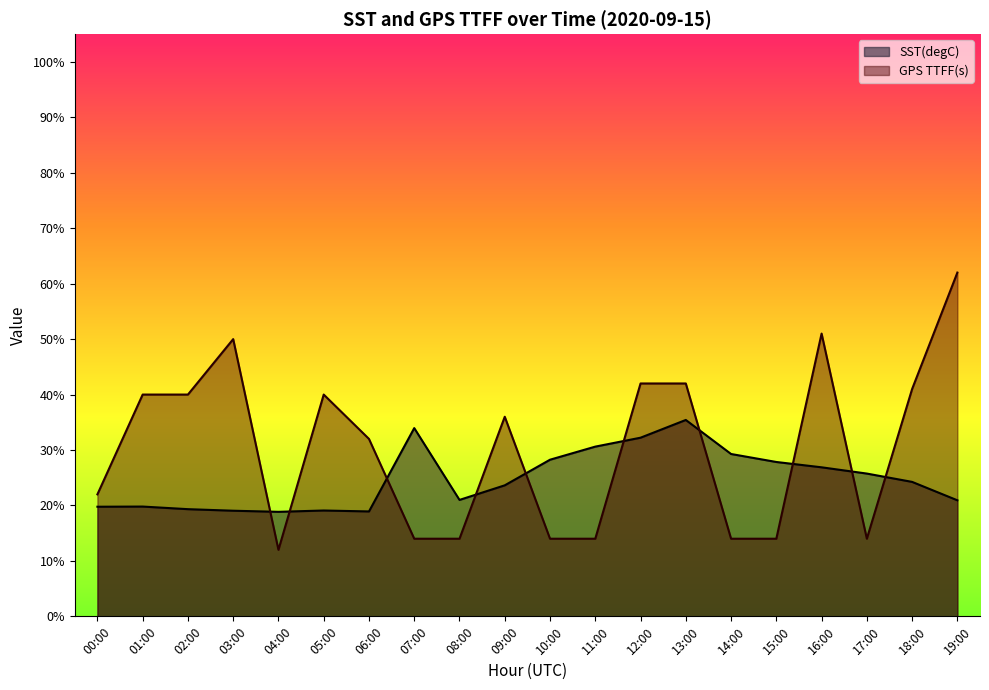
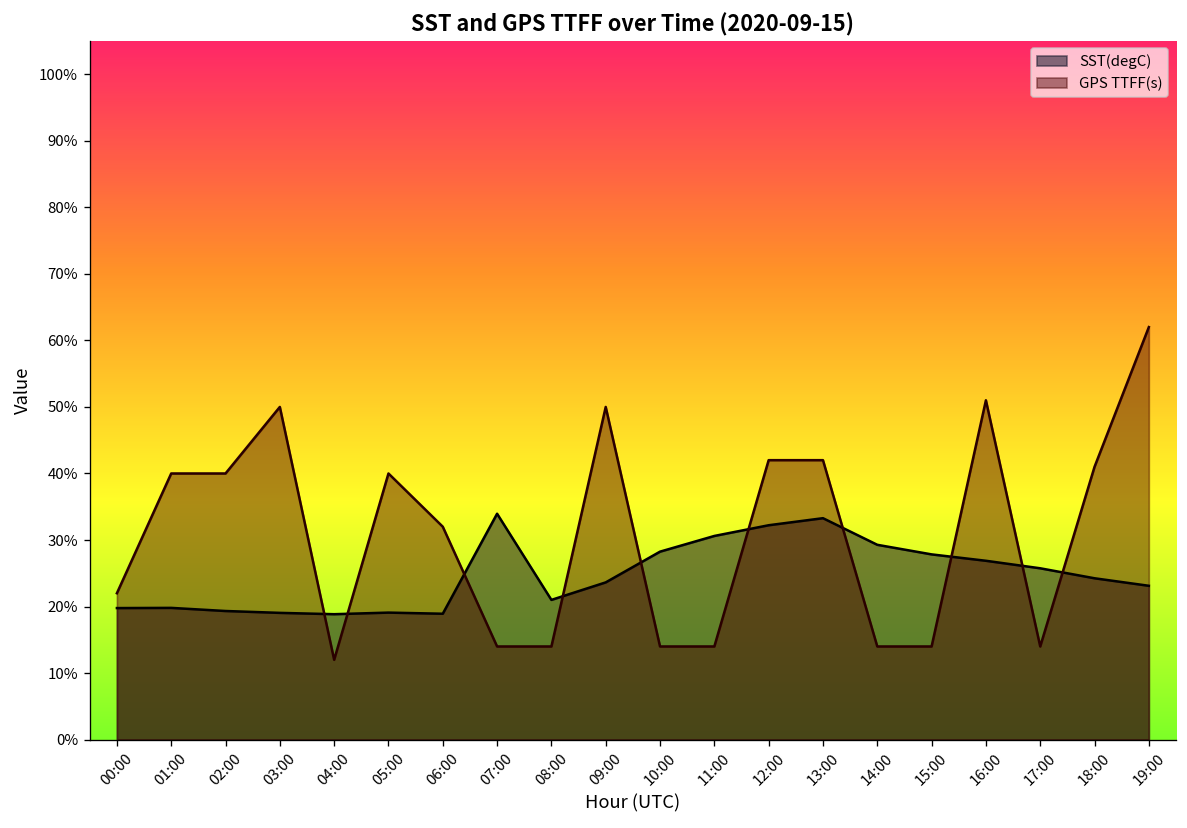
  {
    "SST(degC)": {
      "00:00": "20%",
      "01:00": "20%",
      "02:00": "19%",
      "03:00": "19%",
      "04:00": "19%",
      "05:00": "19%",
      "06:00": "19%",
      "07:00": "34%",
      "08:00": "21%",
      "09:00": "24%",
      "10:00": "28%",
      "11:00": "31%",
      "12:00": "32%",
-     "13:00": "35%",
+     "13:00": "33%",
      "14:00": "29%",
      "15:00": "28%",
      "16:00": "27%",
      "17:00": "26%",
      "18:00": "24%",
-     "19:00": "21%"
+     "19:00": "23%"
    },
    "GPS TTFF(s)": {
      "00:00": "22%",
      "01:00": "40%",
      "02:00": "40%",
      "03:00": "50%",
      "04:00": "12%",
      "05:00": "40%",
      "06:00": "32%",
      "07:00": "14%",
      "08:00": "14%",
-     "09:00": "36%",
+     "09:00": "50%",
      "10:00": "14%",
      "11:00": "14%",
      "12:00": "42%",
      "13:00": "42%",
      "14:00": "14%",
      "15:00": "14%",
      "16:00": "51%",
      "17:00": "14%",
      "18:00": "41%",
      "19:00": "62%"
    }
  }
